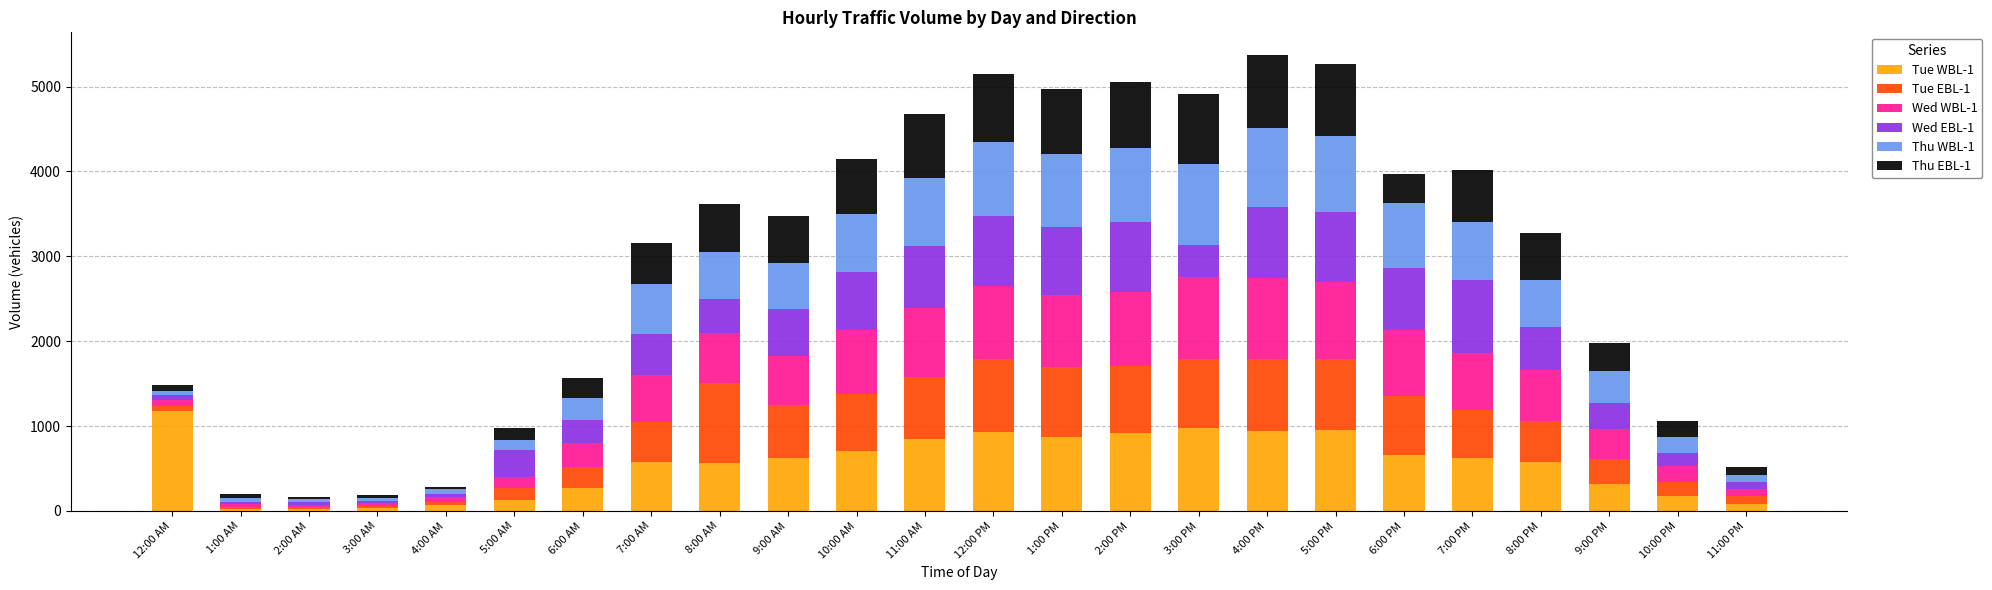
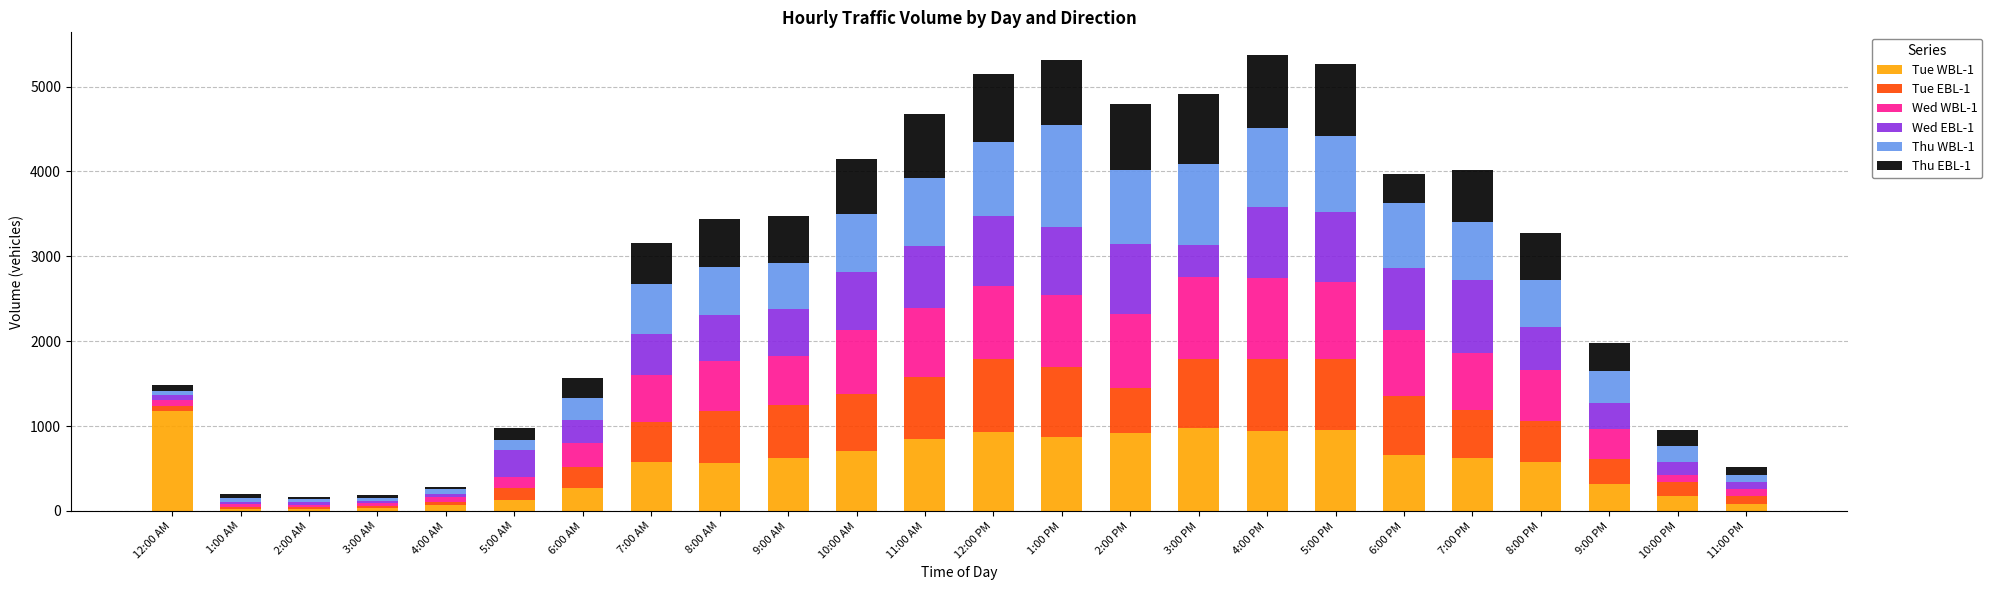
  {
    "Tue WBL-1": {
      "12:00 AM": 1200,
      "3:00 AM": 0,
      "4:00 AM": 100,
      "5:00 AM": 100,
      "6:00 AM": 300,
      "7:00 AM": 600,
      "8:00 AM": 600,
      "9:00 AM": 600,
      "10:00 AM": 700,
      "11:00 AM": 800,
      "12:00 PM": 900,
      "1:00 PM": 900,
      "2:00 PM": 900,
      "3:00 PM": 1000,
      "4:00 PM": 900,
      "5:00 PM": 1000,
      "6:00 PM": 700,
      "7:00 PM": 600,
      "8:00 PM": 600,
      "9:00 PM": 300,
      "10:00 PM": 200,
      "11:00 PM": 100
    },
    "Tue EBL-1": {
      "12:00 AM": 100,
      "4:00 AM": 0,
      "5:00 AM": 100,
      "6:00 AM": 200,
      "7:00 AM": 500,
-     "8:00 AM": 900,
+     "8:00 AM": 600,
      "9:00 AM": 600,
      "10:00 AM": 700,
      "11:00 AM": 700,
      "12:00 PM": 900,
      "1:00 PM": 800,
-     "2:00 PM": 800,
+     "2:00 PM": 500,
      "3:00 PM": 800,
      "4:00 PM": 800,
      "5:00 PM": 800,
      "6:00 PM": 700,
      "7:00 PM": 600,
      "8:00 PM": 500,
      "9:00 PM": 300,
      "10:00 PM": 200,
      "11:00 PM": 100
    },
    "Wed WBL-1": {
      "12:00 AM": 100,
      "1:00 AM": 0,
      "3:00 AM": 0,
      "4:00 AM": 100,
      "5:00 AM": 100,
      "6:00 AM": 300,
      "7:00 AM": 500,
      "8:00 AM": 600,
      "9:00 AM": 600,
      "10:00 AM": 700,
      "11:00 AM": 800,
      "12:00 PM": 900,
      "1:00 PM": 800,
      "2:00 PM": 900,
      "3:00 PM": 1000,
      "4:00 PM": 1000,
      "5:00 PM": 900,
      "6:00 PM": 800,
      "7:00 PM": 700,
      "8:00 PM": 600,
      "9:00 PM": 400,
-     "10:00 PM": 200,
+     "10:00 PM": 100,
      "11:00 PM": 100
    },
    "Wed EBL-1": {
      "12:00 AM": 100,
      "1:00 AM": 0,
      "4:00 AM": 0,
      "5:00 AM": 300,
      "6:00 AM": 300,
      "7:00 AM": 500,
-     "8:00 AM": 400,
+     "8:00 AM": 500,
      "9:00 AM": 600,
      "10:00 AM": 700,
      "11:00 AM": 700,
      "12:00 PM": 800,
      "1:00 PM": 800,
      "2:00 PM": 800,
      "3:00 PM": 400,
      "4:00 PM": 800,
      "5:00 PM": 800,
      "6:00 PM": 700,
      "7:00 PM": 900,
      "8:00 PM": 500,
      "9:00 PM": 300,
      "10:00 PM": 200,
      "11:00 PM": 100
    },
    "Thu WBL-1": {
      "12:00 AM": 100,
      "1:00 AM": 0,
      "2:00 AM": 0,
      "3:00 AM": 0,
      "4:00 AM": 100,
      "5:00 AM": 100,
      "6:00 AM": 300,
      "7:00 AM": 600,
      "8:00 AM": 600,
      "9:00 AM": 500,
      "10:00 AM": 700,
      "11:00 AM": 800,
      "12:00 PM": 900,
-     "1:00 PM": 900,
+     "1:00 PM": 1200,
      "2:00 PM": 900,
      "3:00 PM": 1000,
      "4:00 PM": 900,
      "5:00 PM": 900,
      "6:00 PM": 800,
      "7:00 PM": 700,
      "8:00 PM": 600,
      "9:00 PM": 400,
      "10:00 PM": 200,
      "11:00 PM": 100
    },
    "Thu EBL-1": {
      "12:00 AM": 100,
      "1:00 AM": 0,
      "3:00 AM": 0,
      "5:00 AM": 100,
      "6:00 AM": 200,
      "7:00 AM": 500,
      "8:00 AM": 600,
      "9:00 AM": 600,
      "10:00 AM": 600,
      "11:00 AM": 800,
      "12:00 PM": 800,
      "1:00 PM": 800,
      "2:00 PM": 800,
      "3:00 PM": 800,
      "4:00 PM": 900,
      "5:00 PM": 900,
      "6:00 PM": 300,
      "7:00 PM": 600,
      "8:00 PM": 600,
      "9:00 PM": 300,
      "10:00 PM": 200,
      "11:00 PM": 100
    }
  }
